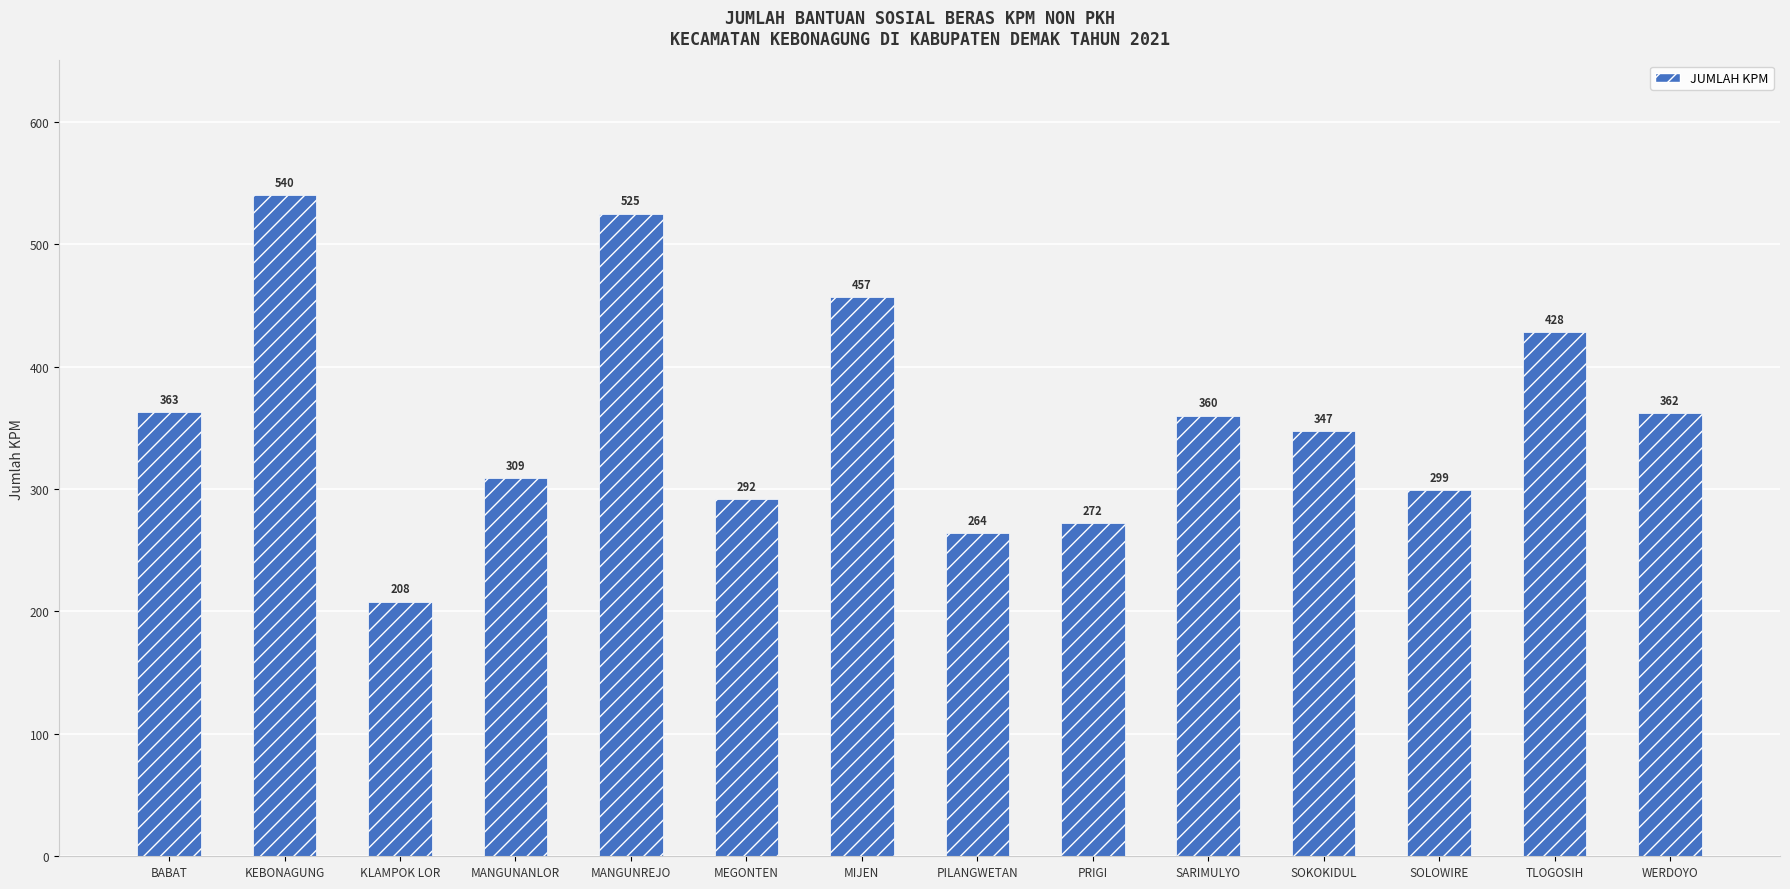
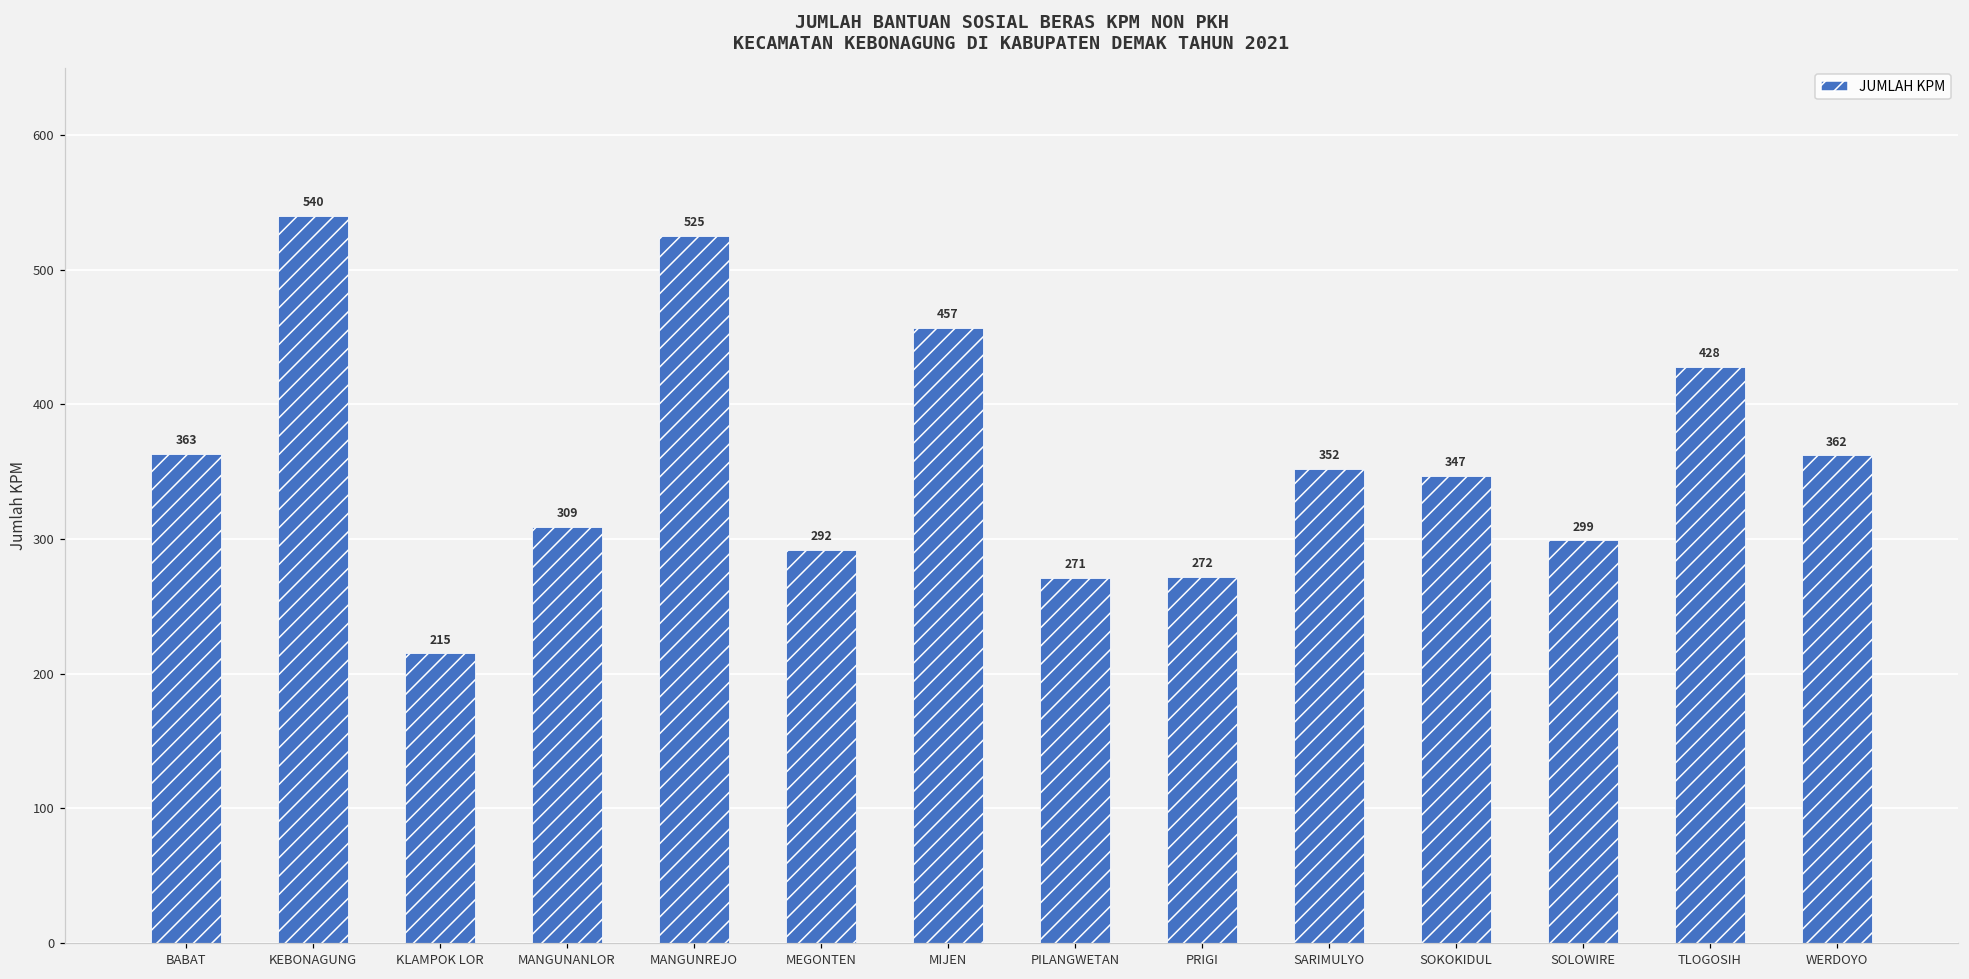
  {
    "BABAT": 363,
    "KEBONAGUNG": 540,
-   "KLAMPOK LOR": 208,
+   "KLAMPOK LOR": 215,
    "MANGUNANLOR": 309,
    "MANGUNREJO": 525,
    "MEGONTEN": 292,
    "MIJEN": 457,
-   "PILANGWETAN": 264,
+   "PILANGWETAN": 271,
    "PRIGI": 272,
-   "SARIMULYO": 360,
+   "SARIMULYO": 352,
    "SOKOKIDUL": 347,
    "SOLOWIRE": 299,
    "TLOGOSIH": 428,
    "WERDOYO": 362
  }
